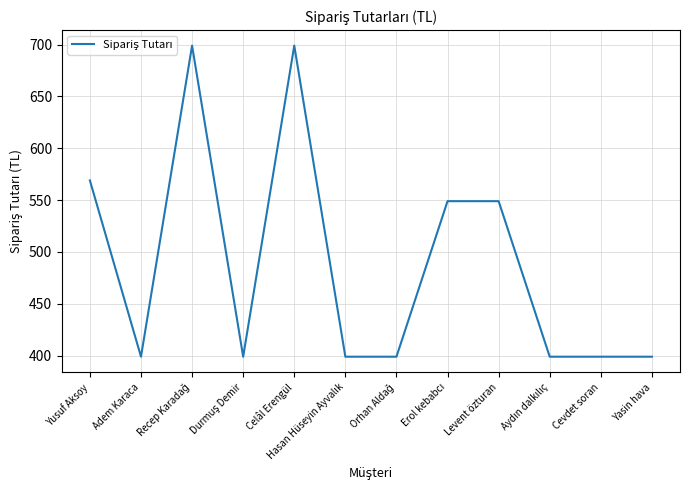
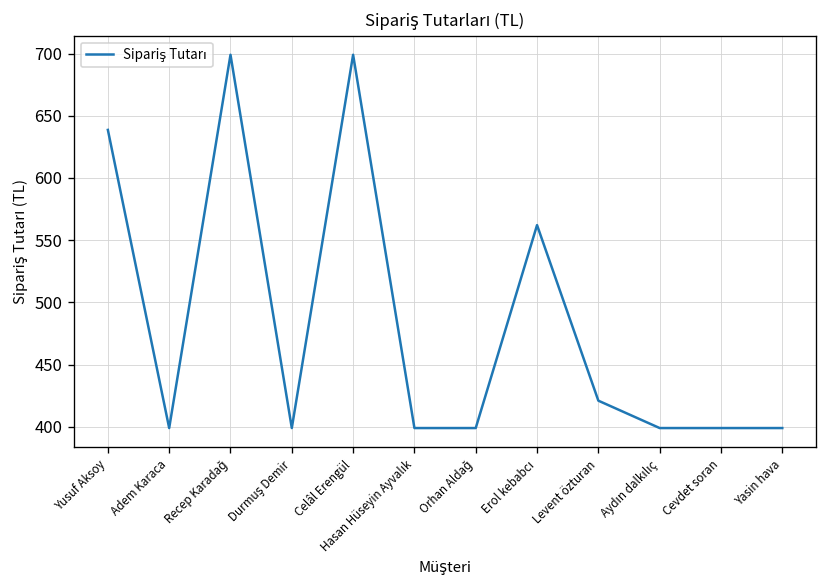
  {
-   "Yusuf Aksoy": 569,
+   "Yusuf Aksoy": 639,
    "Adem Karaca": 399,
    "Recep Karadağ": 699,
    "Durmuş Demir": 399,
    "Celâl Erengül": 699,
    "Hasan Hüseyin Ayvalık": 399,
    "Orhan Aldağ": 399,
-   "Erol kebabcı": 549,
-   "Levent özturan": 549,
+   "Erol kebabcı": 562,
+   "Levent özturan": 421,
    "Aydın dalkılıç": 399,
    "Cevdet soran": 399,
    "Yasin hava": 399
  }
